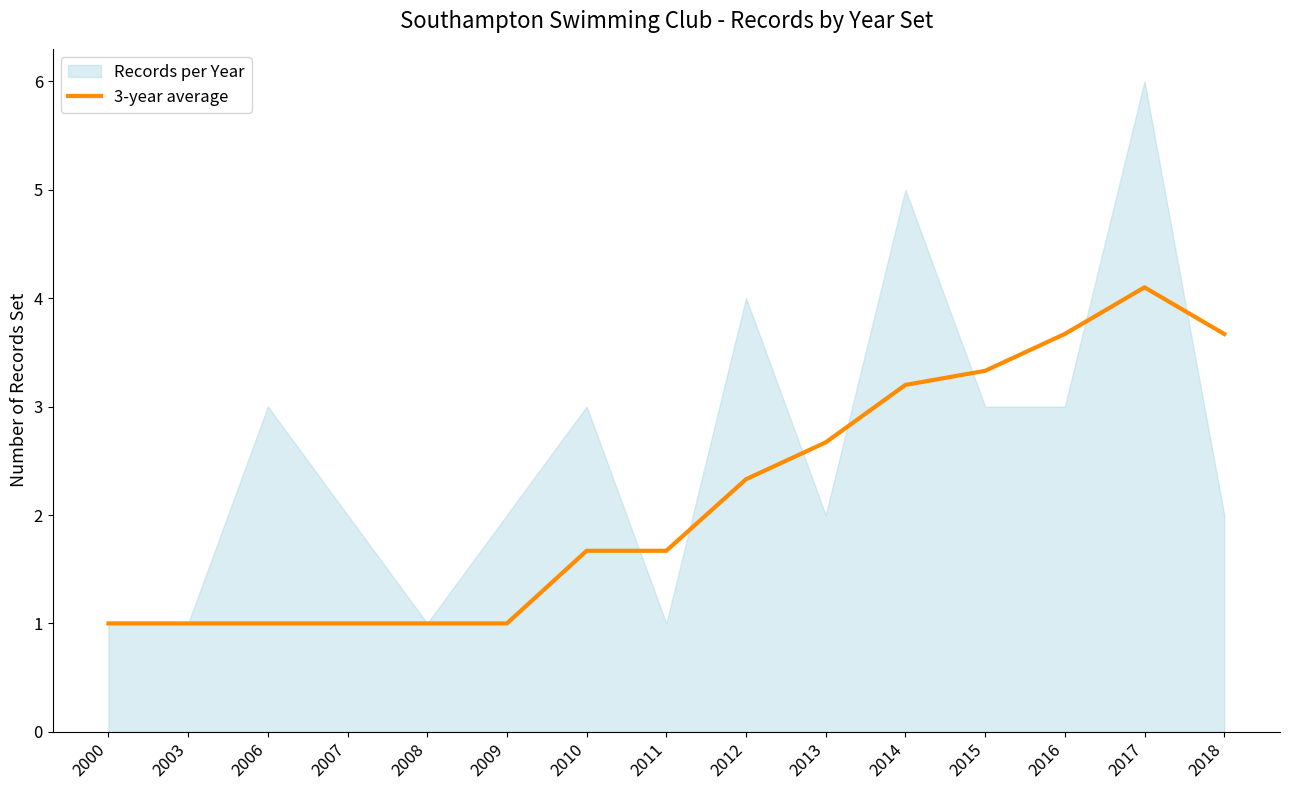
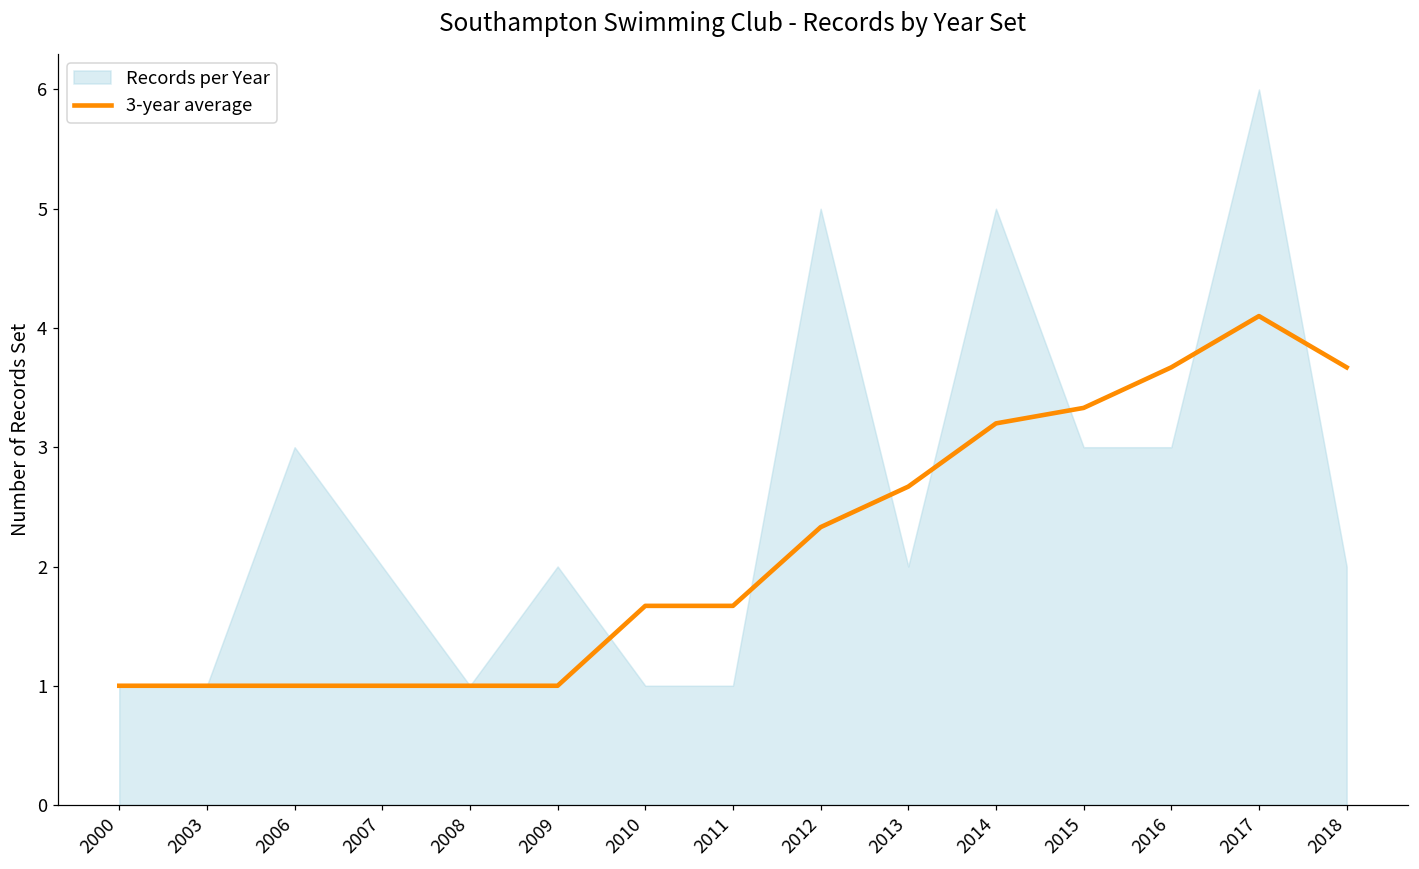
  {
    "3-year average": {
      "2006": 1,
      "2007": 1,
      "2009": 1,
      "2010": 1.67,
      "2011": 1.67,
      "2012": 2.33,
      "2013": 2.67,
      "2014": 3.20,
      "2015": 3.33,
      "2016": 3.67,
      "2017": 4.10,
      "2018": 3.67
    },
    "Records per Year": {
      "2006": 3,
      "2007": 2,
      "2009": 2,
-     "2010": 3,
+     "2010": 1,
      "2011": 1,
-     "2012": 4,
+     "2012": 5,
      "2013": 2,
      "2014": 5,
      "2015": 3,
      "2016": 3,
      "2017": 6,
      "2018": 2
    }
  }
